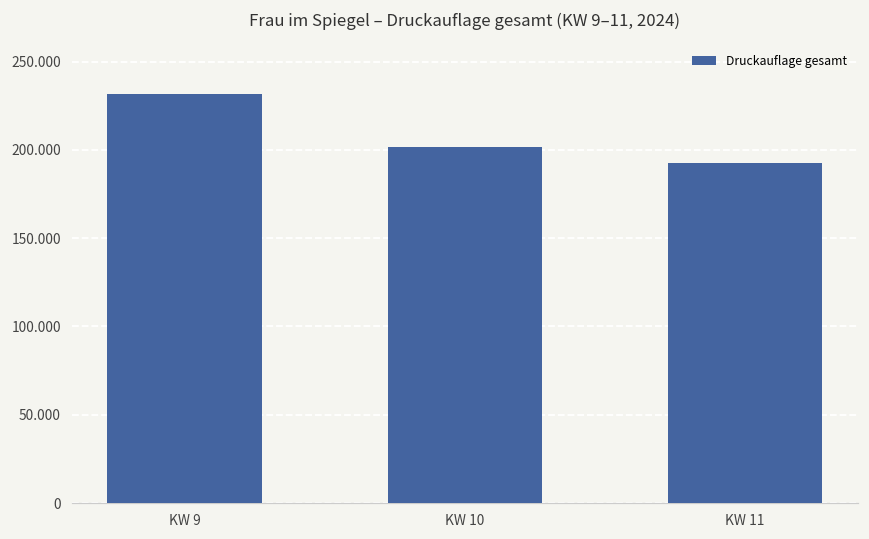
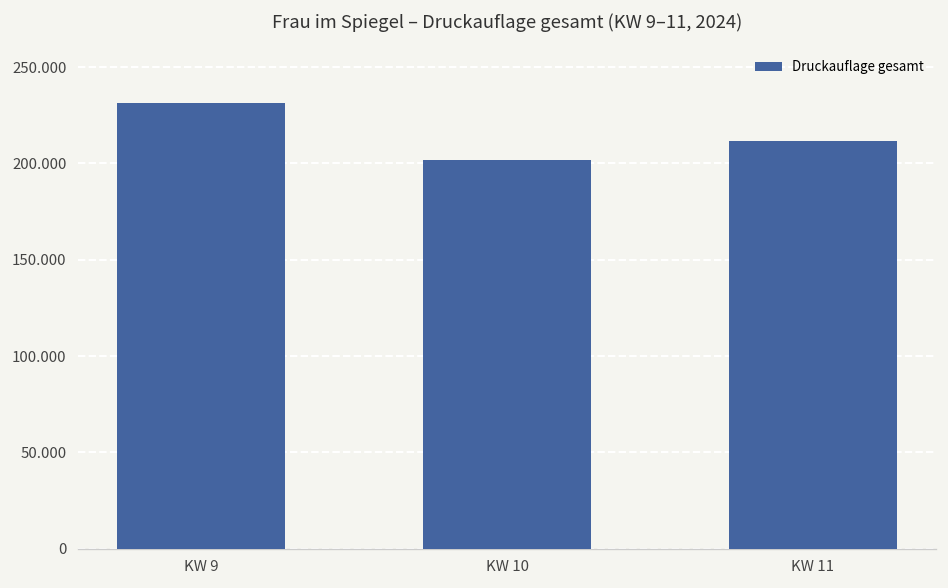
  {
    "KW 9": 232,
    "KW 10": 202,
-   "KW 11": 192
+   "KW 11": 212
  }
